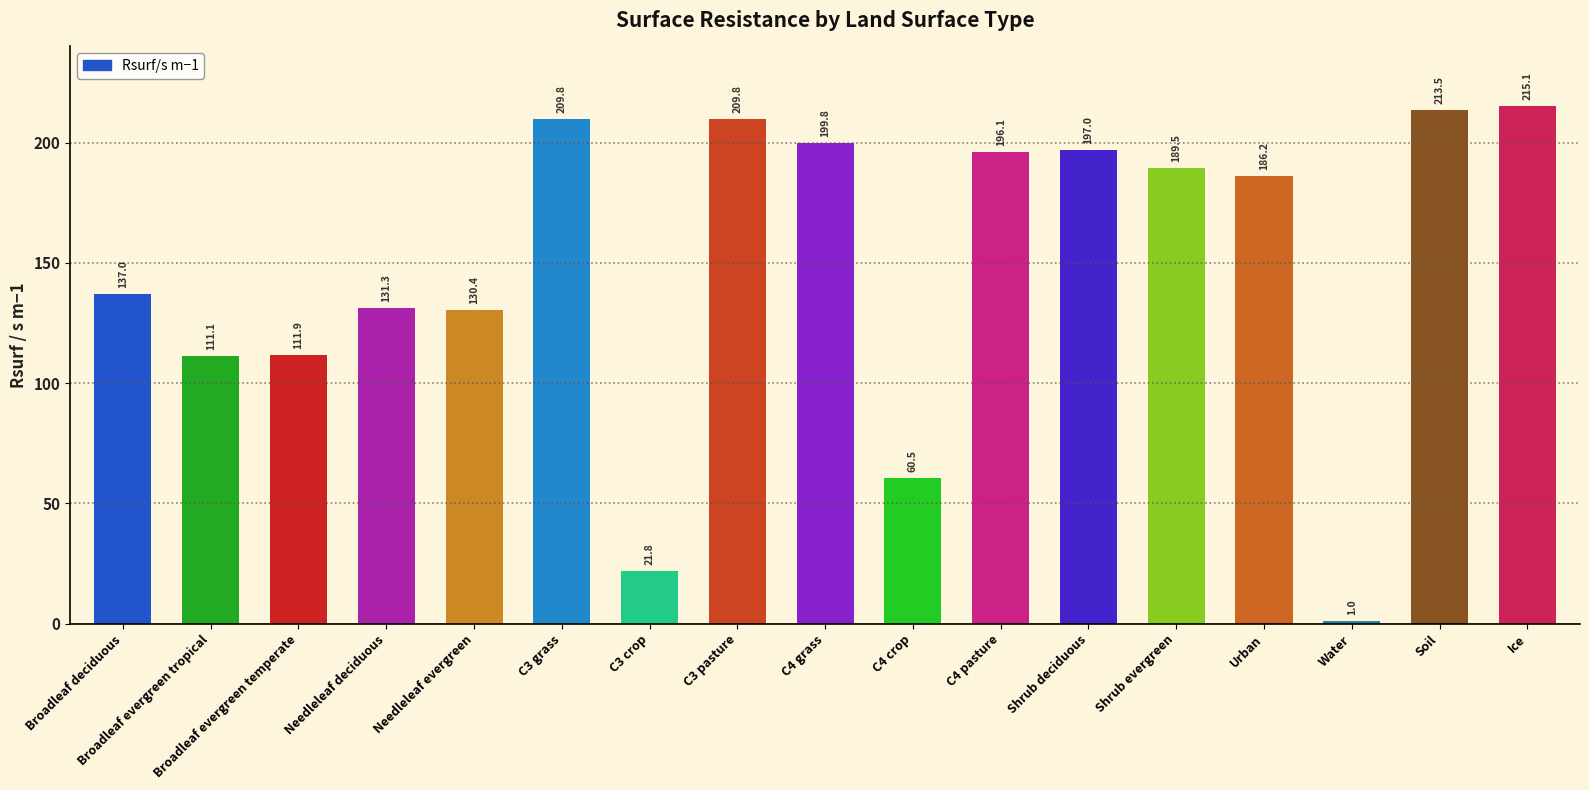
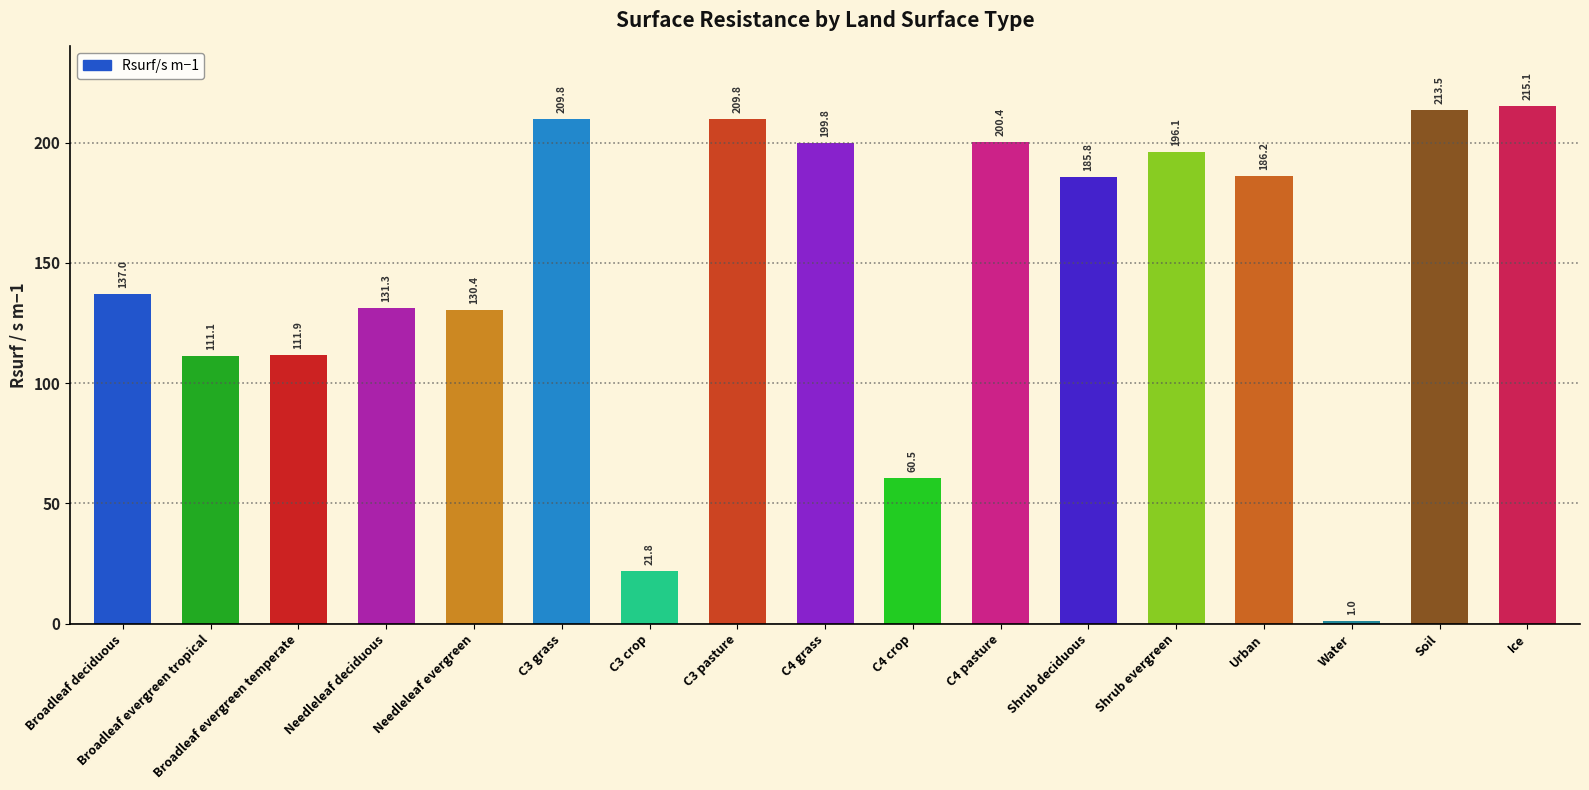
  {
    "Broadleaf deciduous": 137.0,
    "Broadleaf evergreen tropical": 111.1,
    "Broadleaf evergreen temperate": 111.9,
    "Needleleaf deciduous": 131.3,
    "Needleleaf evergreen": 130.4,
    "C3 grass": 209.8,
    "C3 crop": 21.8,
    "C3 pasture": 209.8,
    "C4 grass": 199.8,
    "C4 crop": 60.5,
-   "C4 pasture": 196.1,
-   "Shrub deciduous": 197.0,
-   "Shrub evergreen": 189.5,
+   "C4 pasture": 200.4,
+   "Shrub deciduous": 185.8,
+   "Shrub evergreen": 196.1,
    "Urban": 186.2,
    "Water": 1.0,
    "Soil": 213.5,
    "Ice": 215.1
  }
